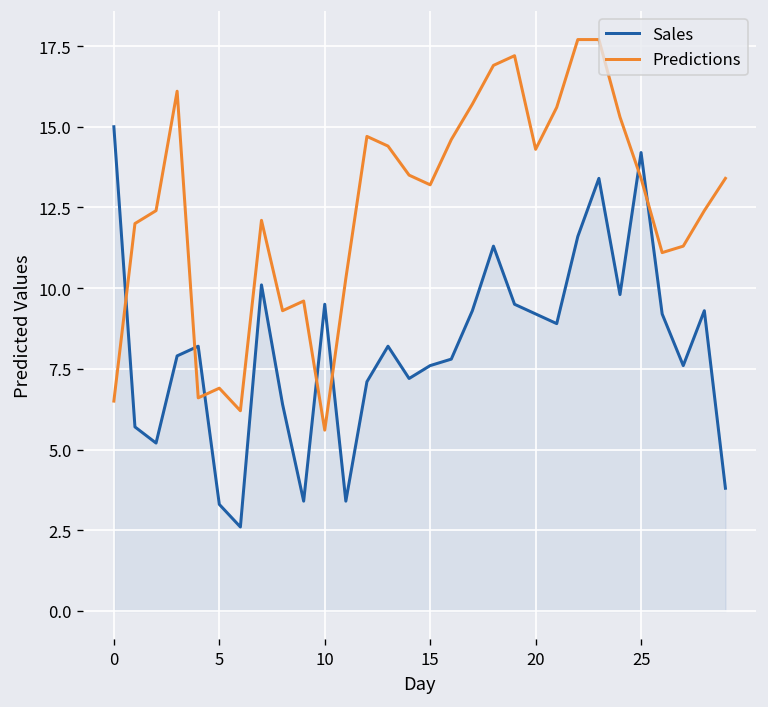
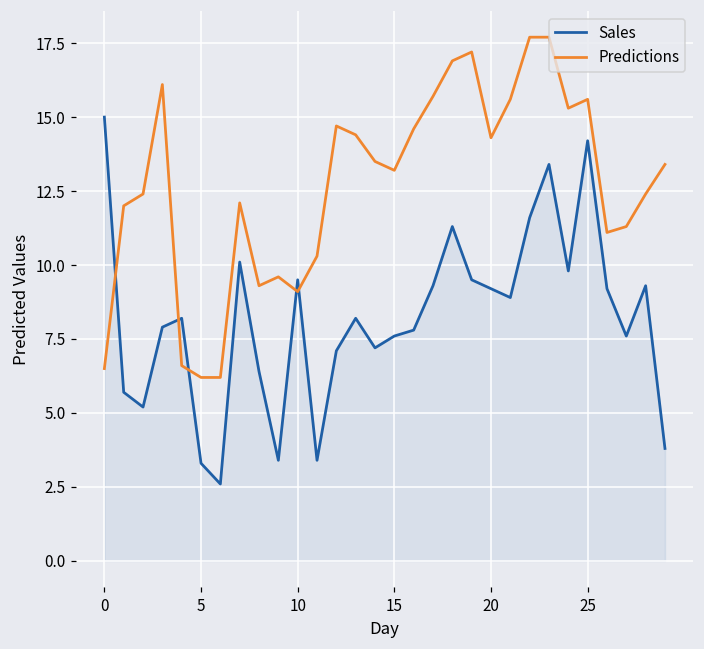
  {
    "Sales": {
      "0": 15.0,
      "5": 3.3,
      "10": 9.5,
      "15": 7.6,
      "20": 9.2,
      "25": 14.2
    },
    "Predictions": {
      "0": 6.5,
-     "5": 6.9,
-     "10": 5.6,
+     "5": 6.2,
+     "10": 9.1,
      "15": 13.2,
      "20": 14.3,
-     "25": 13.4
+     "25": 15.6
    }
  }
